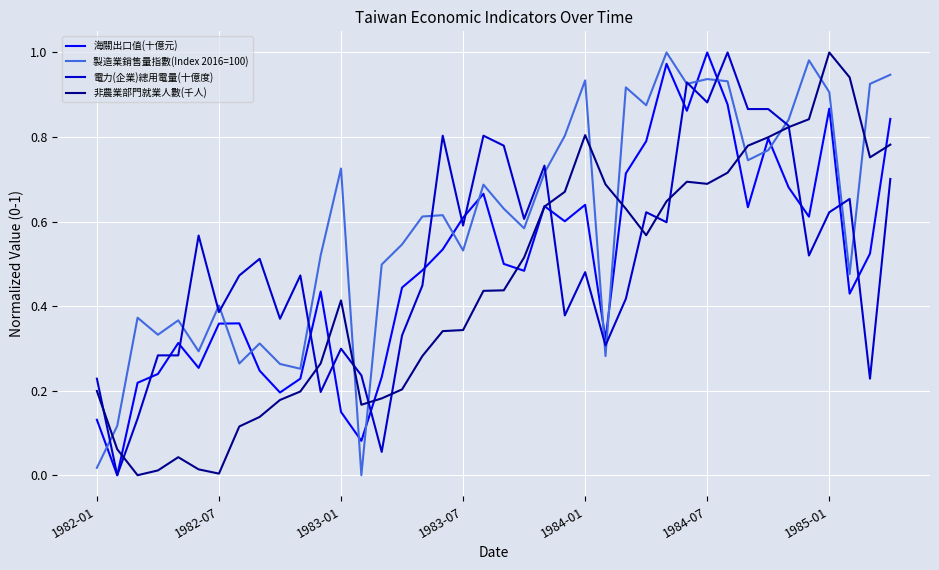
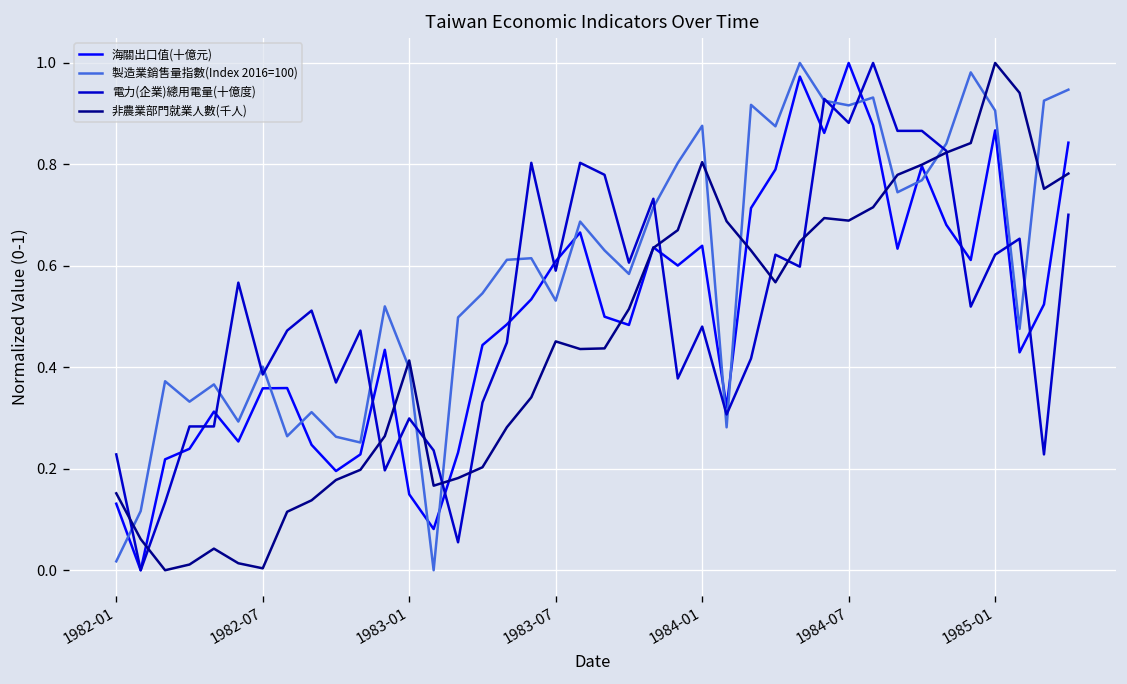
  {
    "製造業銷售量指數(Index 2016=100)": {
      "1982-01": 0.02,
      "1982-07": 0.40,
-     "1983-01": 0.73,
+     "1983-01": 0.40,
      "1983-07": 0.53,
-     "1984-01": 0.93,
-     "1984-07": 0.94,
+     "1984-01": 0.88,
+     "1984-07": 0.92,
      "1985-01": 0.91
    },
    "非農業部門就業人數(千人)": {
-     "1982-01": 0.20,
+     "1982-01": 0.15,
      "1982-07": 0.00,
      "1983-01": 0.41,
-     "1983-07": 0.34,
+     "1983-07": 0.45,
      "1984-01": 0.80,
      "1984-07": 0.69,
      "1985-01": 1.00
    }
  }
